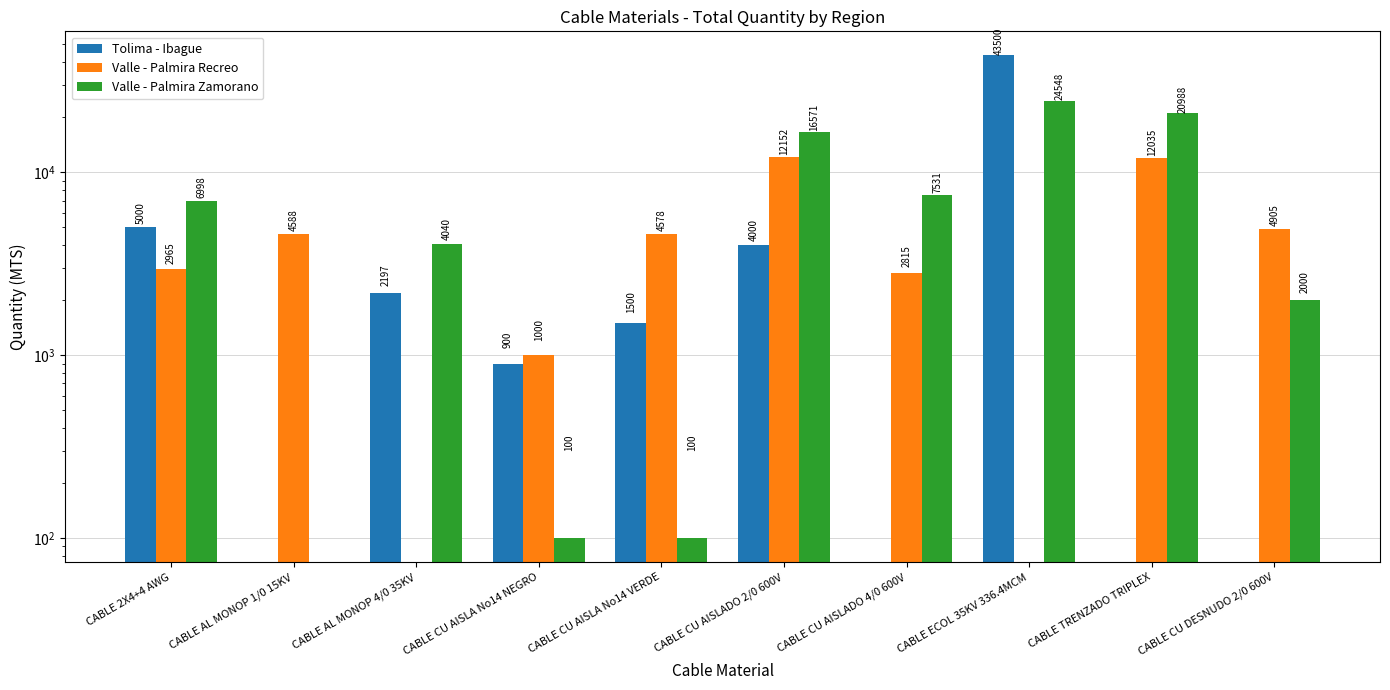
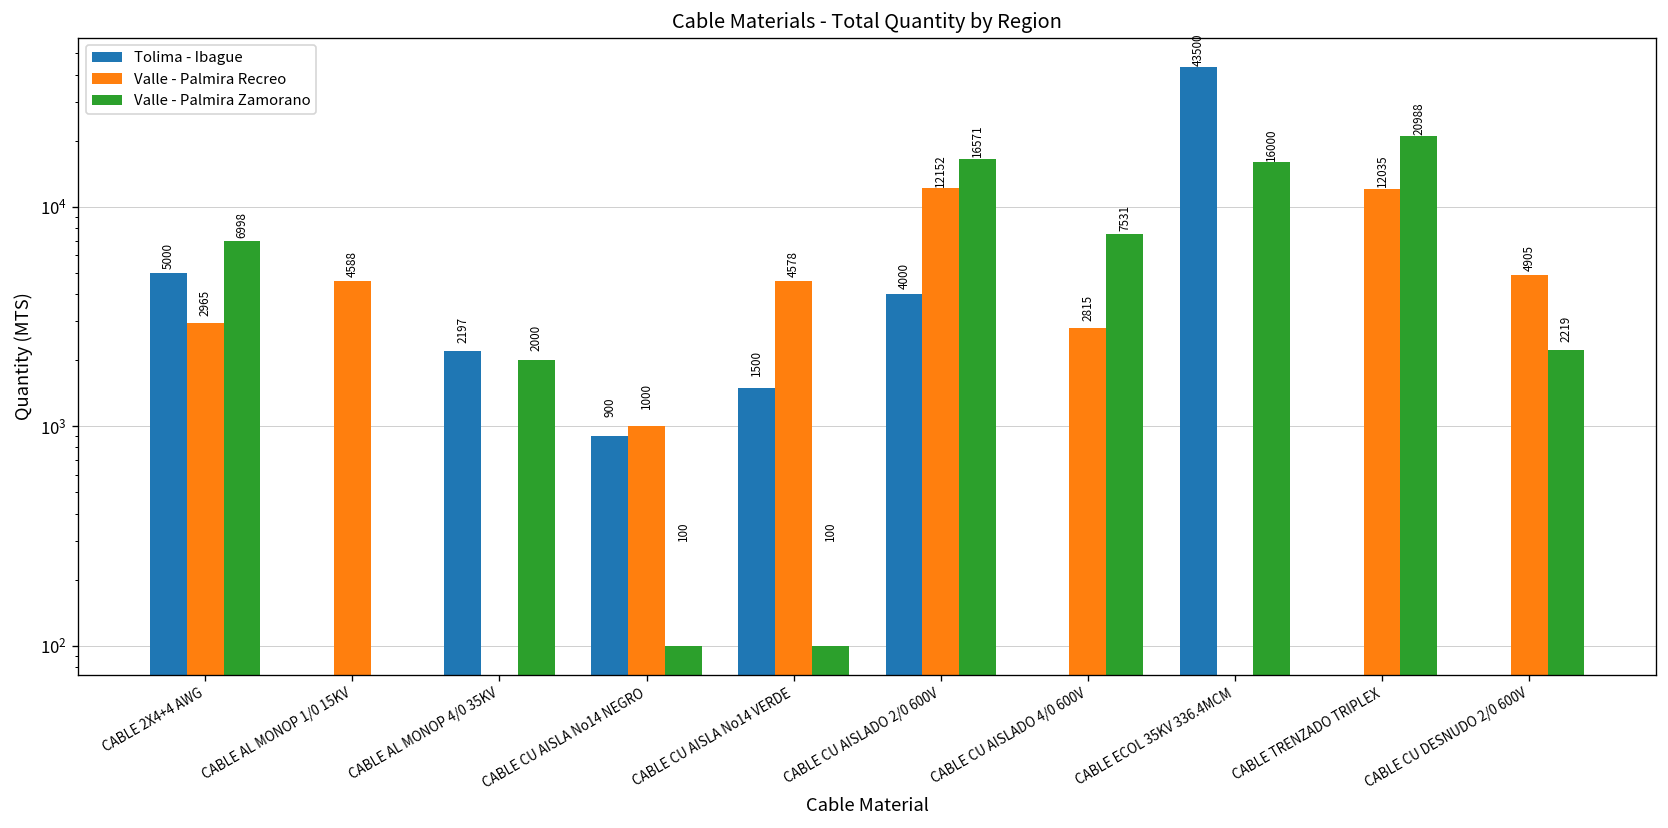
  {
    "Tolima - Ibague": {
      "CABLE 2X4+4 AWG": 5000,
      "CABLE AL MONOP 4/0 35KV": 2197,
      "CABLE CU AISLA No14 NEGRO": 900,
      "CABLE CU AISLA No14 VERDE": 1500,
      "CABLE CU AISLADO 2/0 600V": 4000,
      "CABLE ECOL 35KV 336.4MCM": 43500
    },
    "Valle - Palmira Recreo": {
      "CABLE 2X4+4 AWG": 2965,
      "CABLE AL MONOP 1/0 15KV": 4588,
      "CABLE CU AISLA No14 NEGRO": 1000,
      "CABLE CU AISLA No14 VERDE": 4578,
      "CABLE CU AISLADO 2/0 600V": 12152,
      "CABLE CU AISLADO 4/0 600V": 2815,
      "CABLE TRENZADO TRIPLEX": 12035,
      "CABLE CU DESNUDO 2/0 600V": 4905
    },
    "Valle - Palmira Zamorano": {
      "CABLE 2X4+4 AWG": 6998,
-     "CABLE AL MONOP 4/0 35KV": 4040,
+     "CABLE AL MONOP 4/0 35KV": 2000,
      "CABLE CU AISLADO 2/0 600V": 16571,
      "CABLE CU AISLADO 4/0 600V": 7531,
-     "CABLE ECOL 35KV 336.4MCM": 24548,
+     "CABLE ECOL 35KV 336.4MCM": 16000,
      "CABLE TRENZADO TRIPLEX": 20988,
-     "CABLE CU DESNUDO 2/0 600V": 2000
+     "CABLE CU DESNUDO 2/0 600V": 2219
    }
  }
